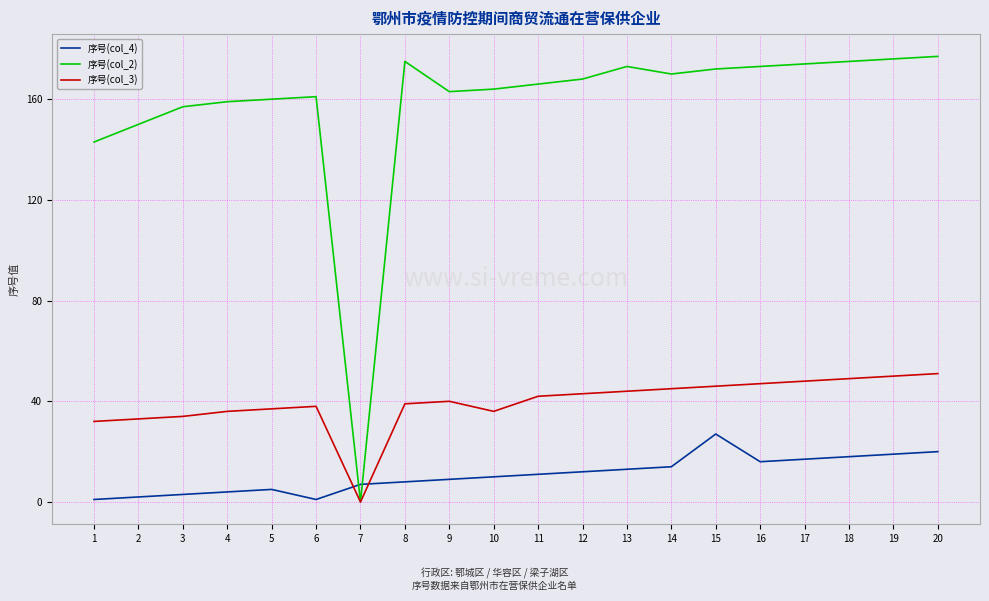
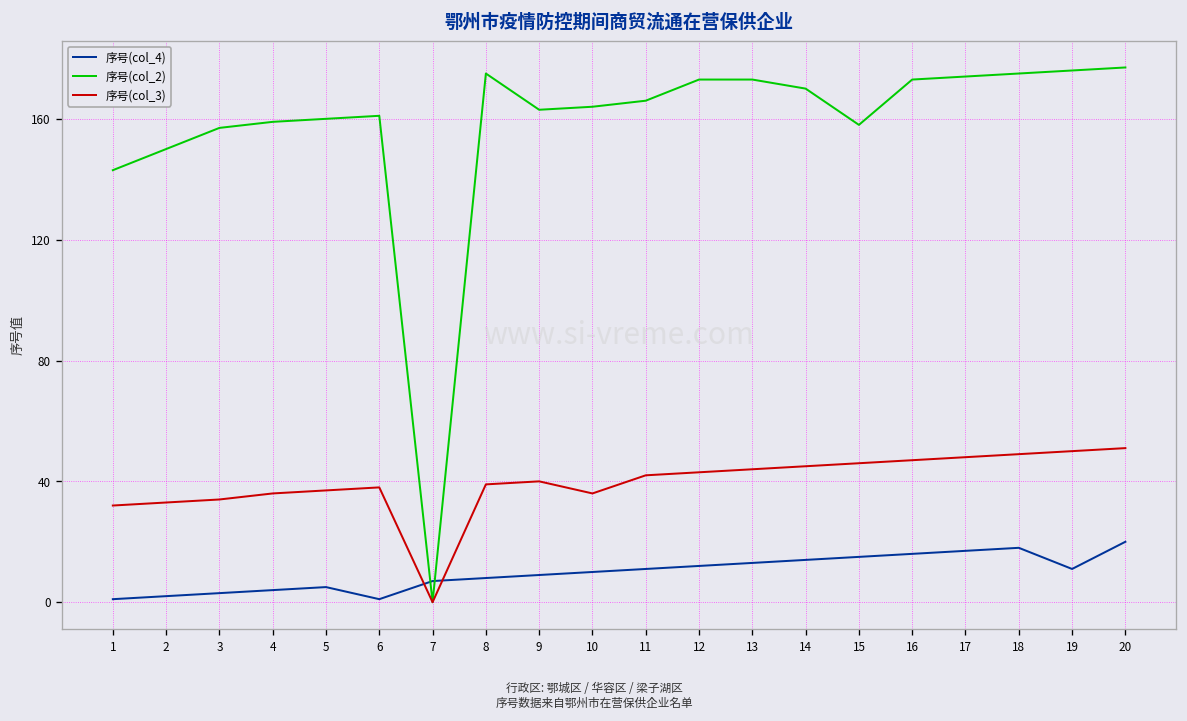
  {
    "序号(col_4)": {
      "1": 1,
      "2": 2,
      "3": 3,
      "4": 4,
      "5": 5,
      "6": 1,
      "7": 7,
      "8": 8,
      "9": 9,
      "10": 10,
      "11": 11,
      "12": 12,
      "13": 13,
      "14": 14,
-     "15": 27,
+     "15": 15,
      "16": 16,
      "17": 17,
      "18": 18,
-     "19": 19,
+     "19": 11,
      "20": 20
    },
    "序号(col_2)": {
      "1": 143,
      "2": 150,
      "3": 157,
      "4": 159,
      "5": 160,
      "6": 161,
      "8": 175,
      "9": 163,
      "10": 164,
      "11": 166,
-     "12": 168,
+     "12": 173,
      "13": 173,
      "14": 170,
-     "15": 172,
+     "15": 158,
      "16": 173,
      "17": 174,
      "18": 175,
      "19": 176,
      "20": 177
    },
    "序号(col_3)": {
      "1": 32,
      "2": 33,
      "3": 34,
      "4": 36,
      "5": 37,
      "6": 38,
      "8": 39,
      "9": 40,
      "10": 36,
      "11": 42,
      "12": 43,
      "13": 44,
      "14": 45,
      "15": 46,
      "16": 47,
      "17": 48,
      "18": 49,
      "19": 50,
      "20": 51
    }
  }
